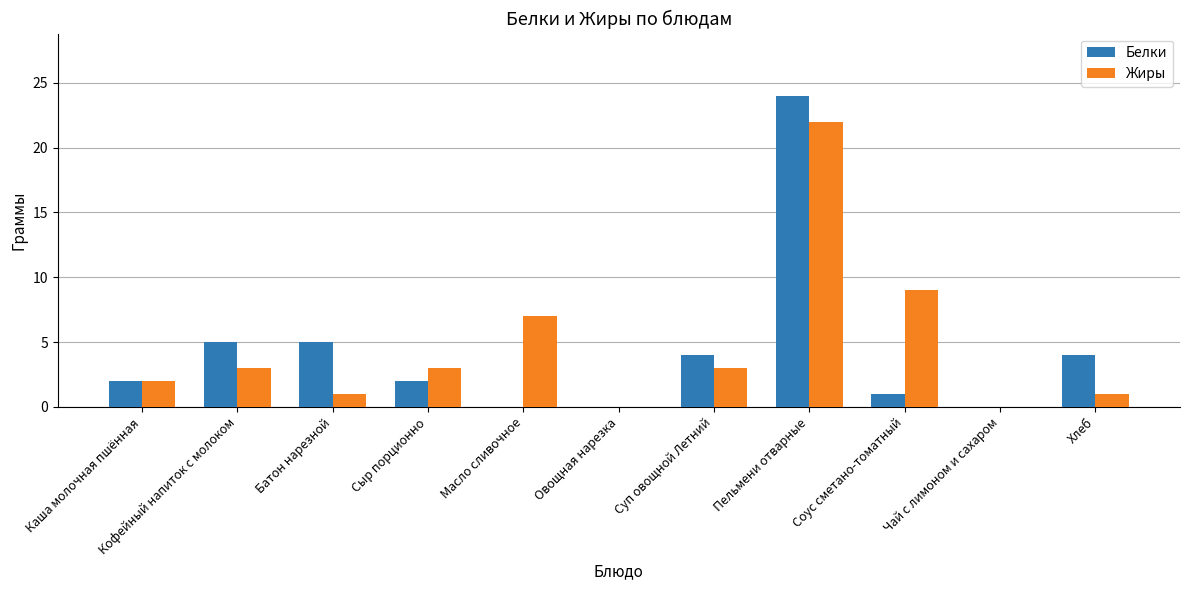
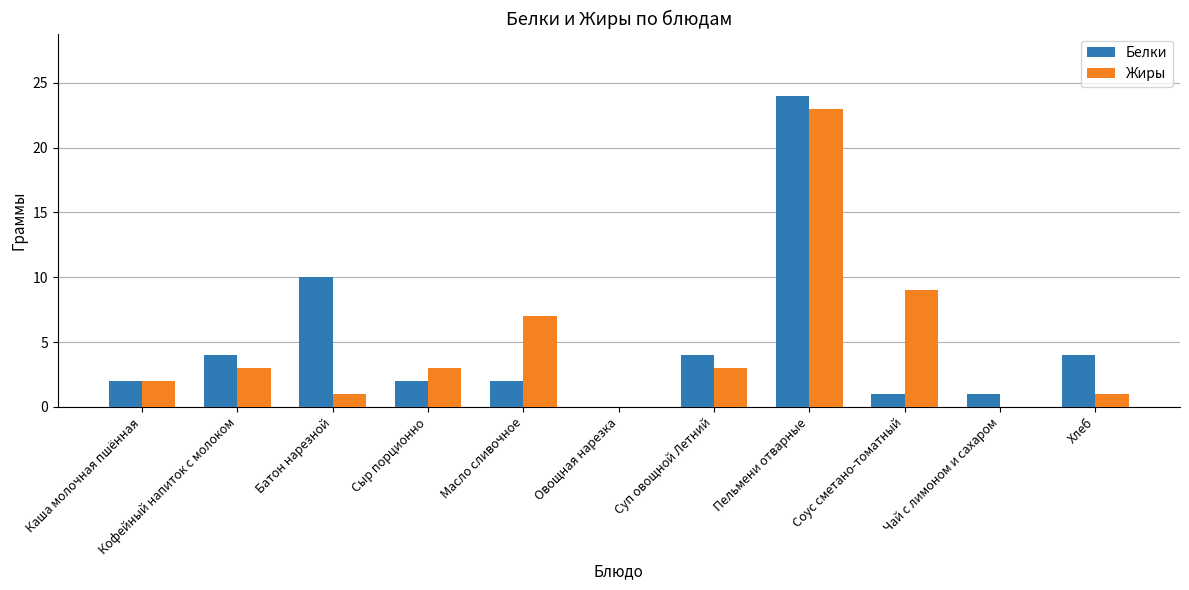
  {
    "Белки": {
      "Каша молочная пшённая": 2,
-     "Кофейный напиток с молоком": 5,
-     "Батон нарезной": 5,
+     "Кофейный напиток с молоком": 4,
+     "Батон нарезной": 10,
      "Сыр порционно": 2,
-     "Масло сливочное": 0,
+     "Масло сливочное": 2,
      "Овощная нарезка": 0,
      "Суп овощной Летний": 4,
      "Пельмени отварные": 24,
      "Соус сметано-томатный": 1,
-     "Чай с лимоном и сахаром": 0,
+     "Чай с лимоном и сахаром": 1,
      "Хлеб": 4
    },
    "Жиры": {
      "Каша молочная пшённая": 2,
      "Кофейный напиток с молоком": 3,
      "Батон нарезной": 1,
      "Сыр порционно": 3,
      "Масло сливочное": 7,
      "Овощная нарезка": 0,
      "Суп овощной Летний": 3,
-     "Пельмени отварные": 22,
+     "Пельмени отварные": 23,
      "Соус сметано-томатный": 9,
      "Чай с лимоном и сахаром": 0,
      "Хлеб": 1
    }
  }
